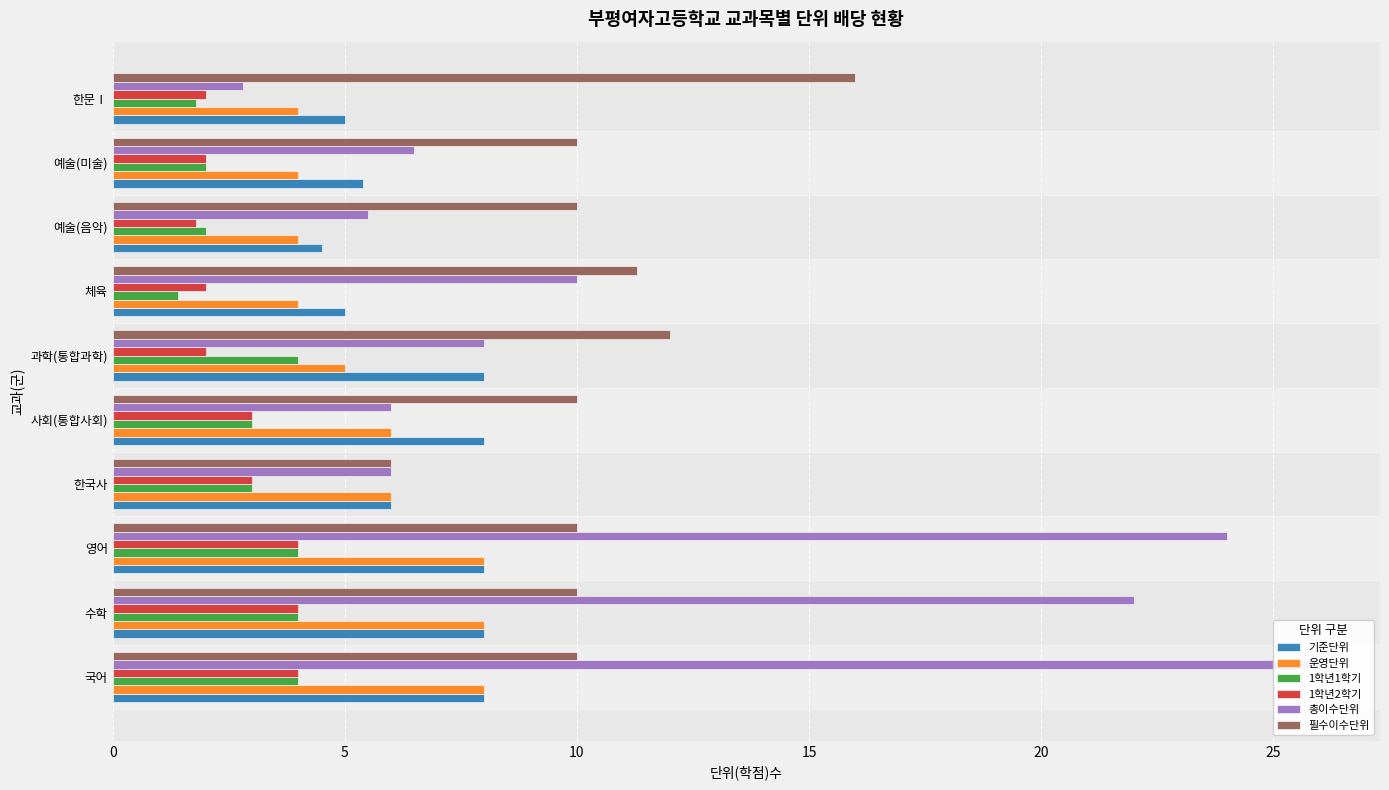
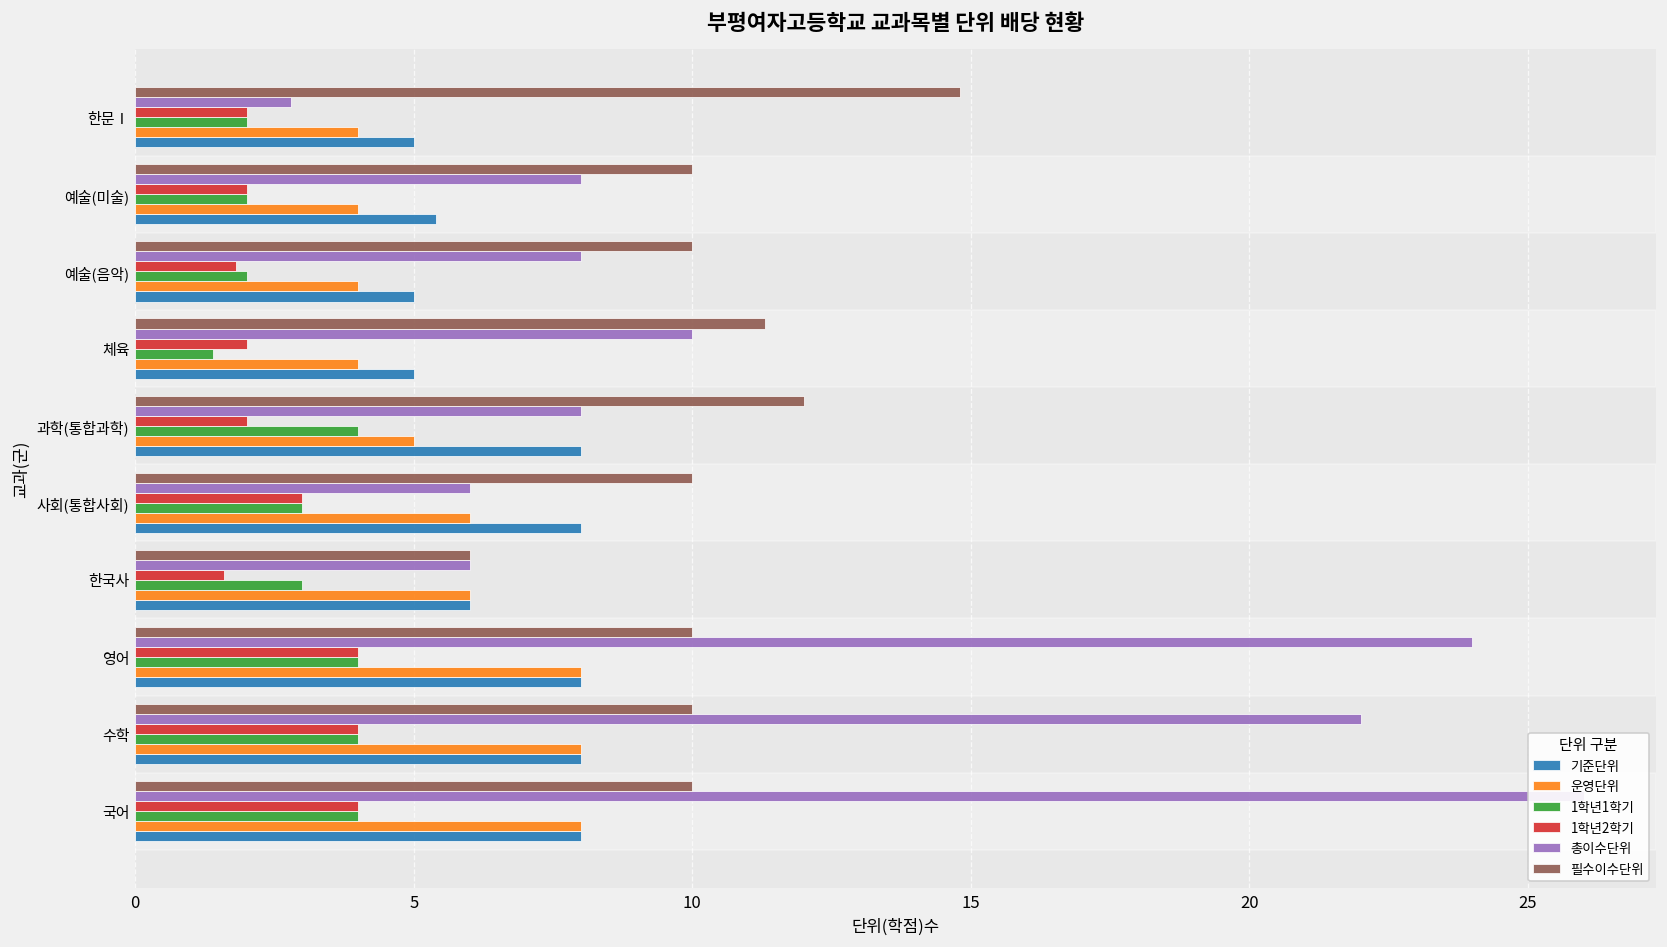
  {
    "기준단위": {
      "한문Ⅰ": 5.0,
      "예술(미술)": 5.4,
-     "예술(음악)": 4.5,
+     "예술(음악)": 5.0,
      "체육": 5.0,
      "과학(통합과학)": 8.0,
      "사회(통합사회)": 8.0,
      "한국사": 6.0,
      "영어": 8.0,
      "수학": 8.0,
      "국어": 8.0
    },
    "운영단위": {
      "한문Ⅰ": 4.0,
      "예술(미술)": 4.0,
      "예술(음악)": 4.0,
      "체육": 4.0,
      "과학(통합과학)": 5.0,
      "사회(통합사회)": 6.0,
      "한국사": 6.0,
      "영어": 8.0,
      "수학": 8.0,
      "국어": 8.0
    },
    "1학년1학기": {
-     "한문Ⅰ": 1.8,
+     "한문Ⅰ": 2.0,
      "예술(미술)": 2.0,
      "예술(음악)": 2.0,
      "체육": 1.4,
      "과학(통합과학)": 4.0,
      "사회(통합사회)": 3.0,
      "한국사": 3.0,
      "영어": 4.0,
      "수학": 4.0,
      "국어": 4.0
    },
    "1학년2학기": {
      "한문Ⅰ": 2.0,
      "예술(미술)": 2.0,
      "예술(음악)": 1.8,
      "체육": 2.0,
      "과학(통합과학)": 2.0,
      "사회(통합사회)": 3.0,
-     "한국사": 3.0,
+     "한국사": 1.6,
      "영어": 4.0,
      "수학": 4.0,
      "국어": 4.0
    },
    "총이수단위": {
      "한문Ⅰ": 2.8,
-     "예술(미술)": 6.5,
-     "예술(음악)": 5.5,
+     "예술(미술)": 8.0,
+     "예술(음악)": 8.0,
      "체육": 10.0,
      "과학(통합과학)": 8.0,
      "사회(통합사회)": 6.0,
      "한국사": 6.0,
      "영어": 24.0,
      "수학": 22.0
    },
    "필수이수단위": {
-     "한문Ⅰ": 16.0,
+     "한문Ⅰ": 14.8,
      "예술(미술)": 10.0,
      "예술(음악)": 10.0,
      "체육": 11.3,
      "과학(통합과학)": 12.0,
      "사회(통합사회)": 10.0,
      "한국사": 6.0,
      "영어": 10.0,
      "수학": 10.0,
      "국어": 10.0
    }
  }
